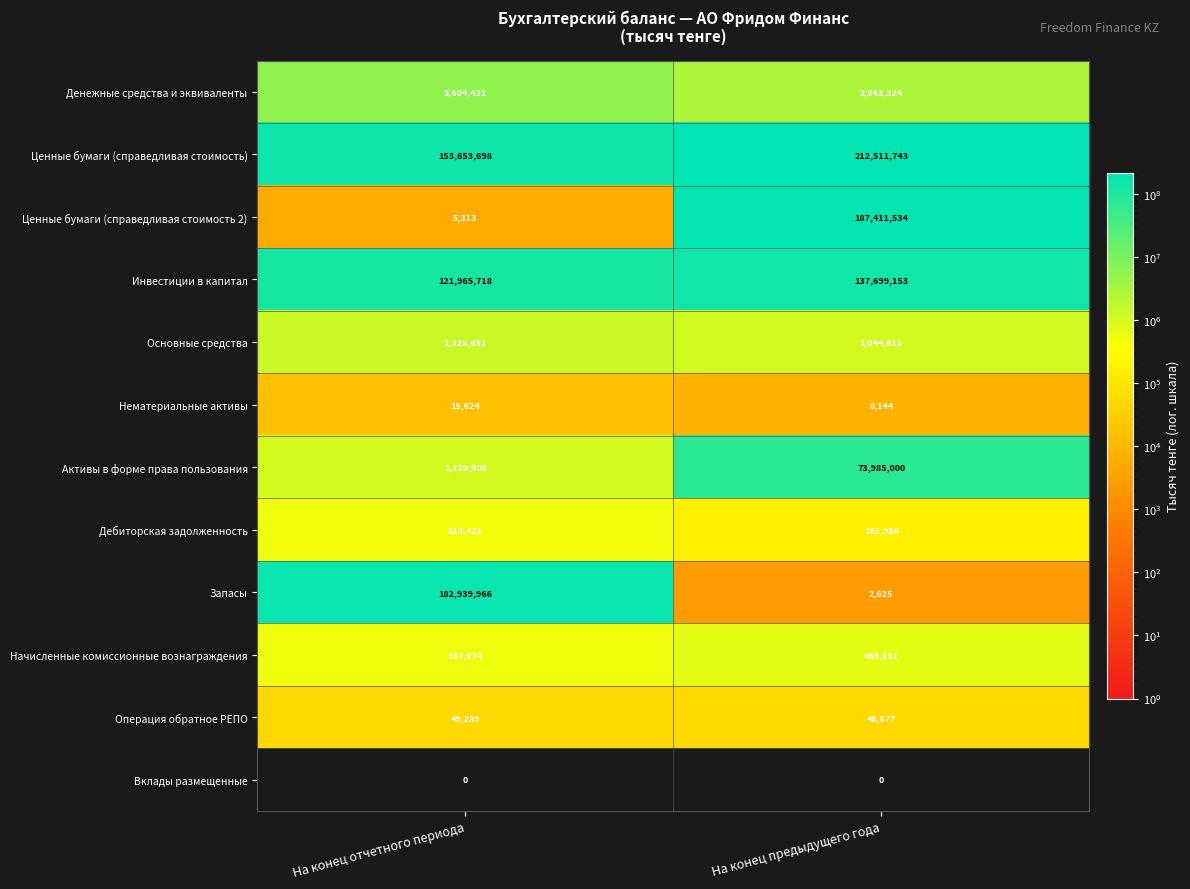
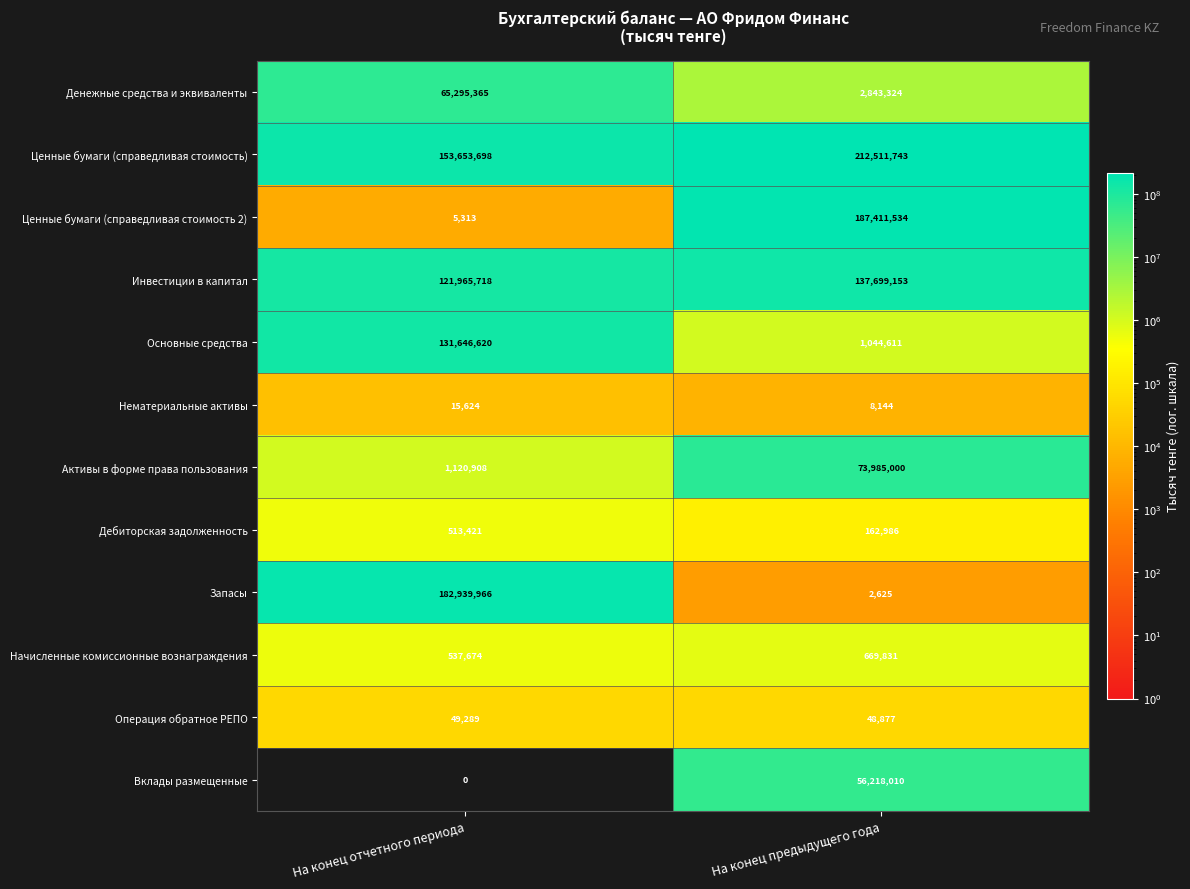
  {
    "Денежные средства и эквиваленты": {
-     "На конец отчетного периода": "5,604,431",
+     "На конец отчетного периода": "65,295,365",
      "На конец предыдущего года": "2,843,324"
    },
    "Ценные бумаги (справедливая стоимость)": {
      "На конец отчетного периода": "153,653,698",
      "На конец предыдущего года": "212,511,743"
    },
    "Ценные бумаги (справедливая стоимость 2)": {
      "На конец отчетного периода": "5,313",
      "На конец предыдущего года": "187,411,534"
    },
    "Инвестиции в капитал": {
      "На конец отчетного периода": "121,965,718",
      "На конец предыдущего года": "137,699,153"
    },
    "Основные средства": {
-     "На конец отчетного периода": "1,325,651",
+     "На конец отчетного периода": "131,646,620",
      "На конец предыдущего года": "1,044,611"
    },
    "Нематериальные активы": {
      "На конец отчетного периода": "15,624",
      "На конец предыдущего года": "8,144"
    },
    "Активы в форме права пользования": {
      "На конец отчетного периода": "1,120,908",
      "На конец предыдущего года": "73,985,000"
    },
    "Дебиторская задолженность": {
      "На конец отчетного периода": "513,421",
      "На конец предыдущего года": "162,986"
    },
    "Запасы": {
      "На конец отчетного периода": "182,939,966",
      "На конец предыдущего года": "2,625"
    },
    "Начисленные комиссионные вознаграждения": {
      "На конец отчетного периода": "537,674",
      "На конец предыдущего года": "669,831"
    },
    "Операция обратное РЕПО": {
      "На конец отчетного периода": "49,289",
      "На конец предыдущего года": "48,877"
    },
    "Вклады размещенные": {
      "На конец отчетного периода": "0",
-     "На конец предыдущего года": "0"
+     "На конец предыдущего года": "56,218,010"
    }
  }
